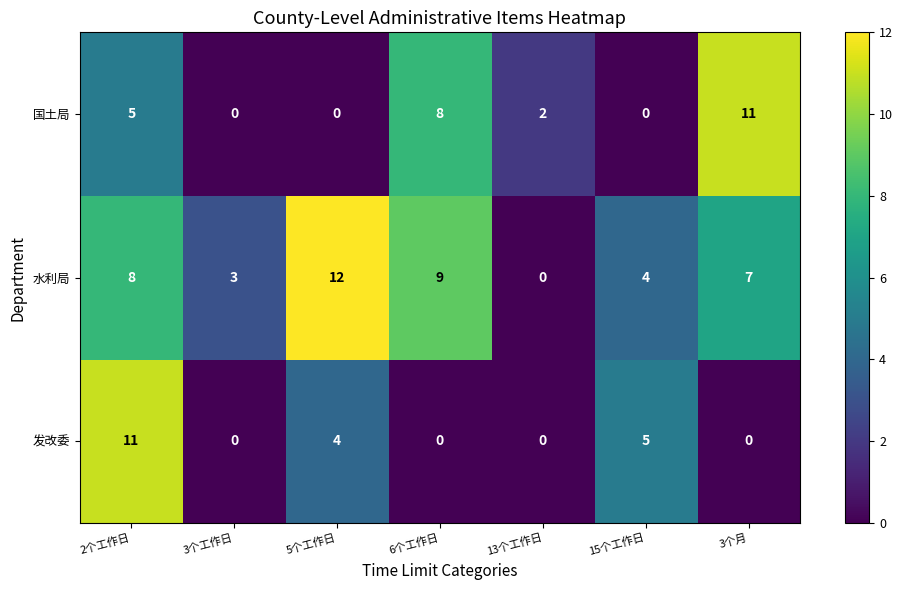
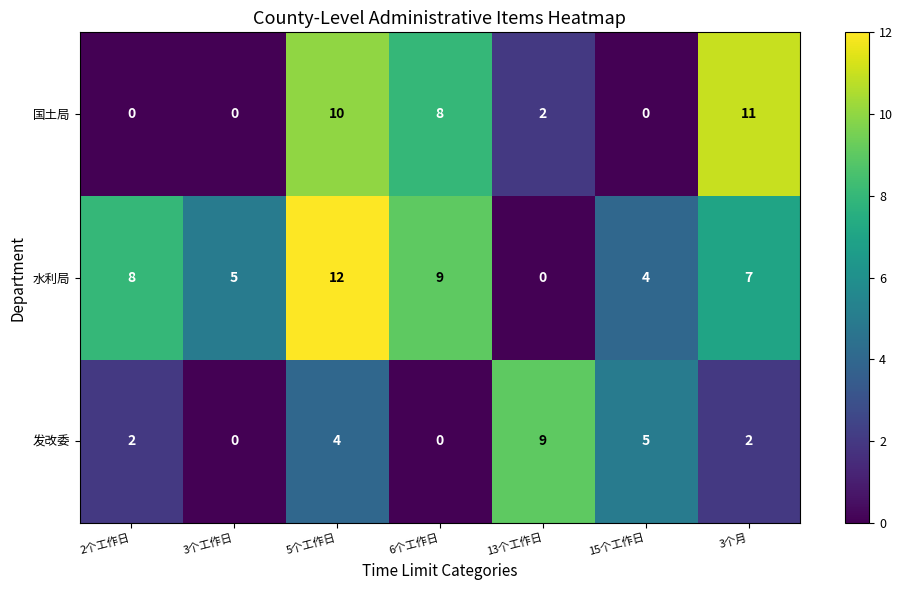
  {
    "国土局": {
-     "2个工作日": 5,
+     "2个工作日": 0,
      "3个工作日": 0,
-     "5个工作日": 0,
+     "5个工作日": 10,
      "6个工作日": 8,
      "13个工作日": 2,
      "15个工作日": 0,
      "3个月": 11
    },
    "水利局": {
      "2个工作日": 8,
-     "3个工作日": 3,
+     "3个工作日": 5,
      "5个工作日": 12,
      "6个工作日": 9,
      "13个工作日": 0,
      "15个工作日": 4,
      "3个月": 7
    },
    "发改委": {
-     "2个工作日": 11,
+     "2个工作日": 2,
      "3个工作日": 0,
      "5个工作日": 4,
      "6个工作日": 0,
-     "13个工作日": 0,
+     "13个工作日": 9,
      "15个工作日": 5,
-     "3个月": 0
+     "3个月": 2
    }
  }
